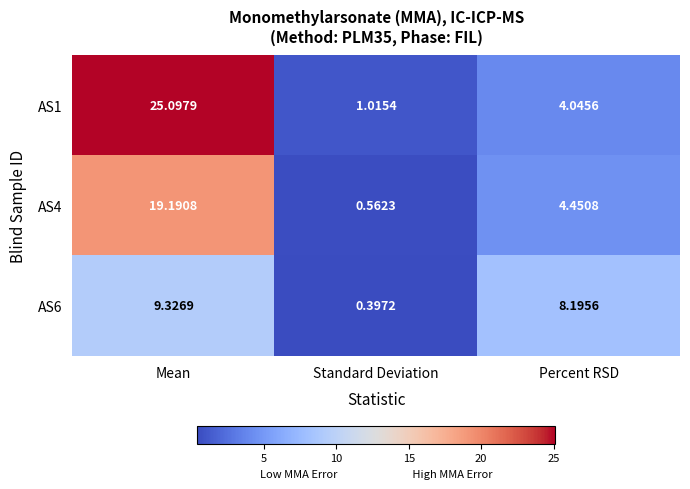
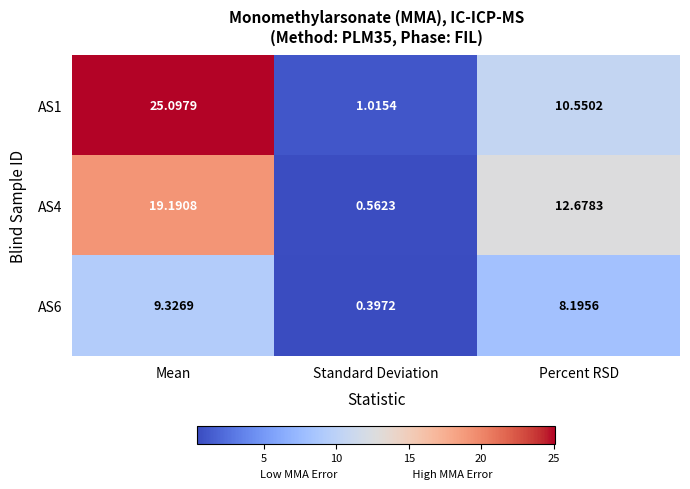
  {
    "AS1": {
      "Mean": 25.0979,
      "Standard Deviation": 1.0154,
-     "Percent RSD": 4.0456
+     "Percent RSD": 10.5502
    },
    "AS4": {
      "Mean": 19.1908,
      "Standard Deviation": 0.5623,
-     "Percent RSD": 4.4508
+     "Percent RSD": 12.6783
    },
    "AS6": {
      "Mean": 9.3269,
      "Standard Deviation": 0.3972,
      "Percent RSD": 8.1956
    }
  }
